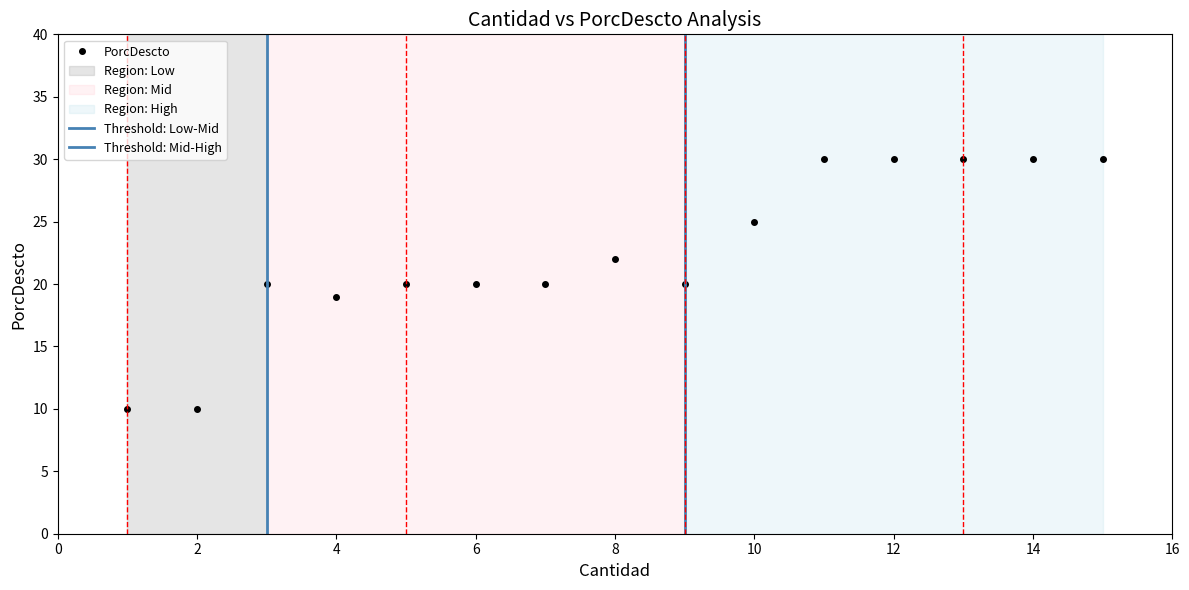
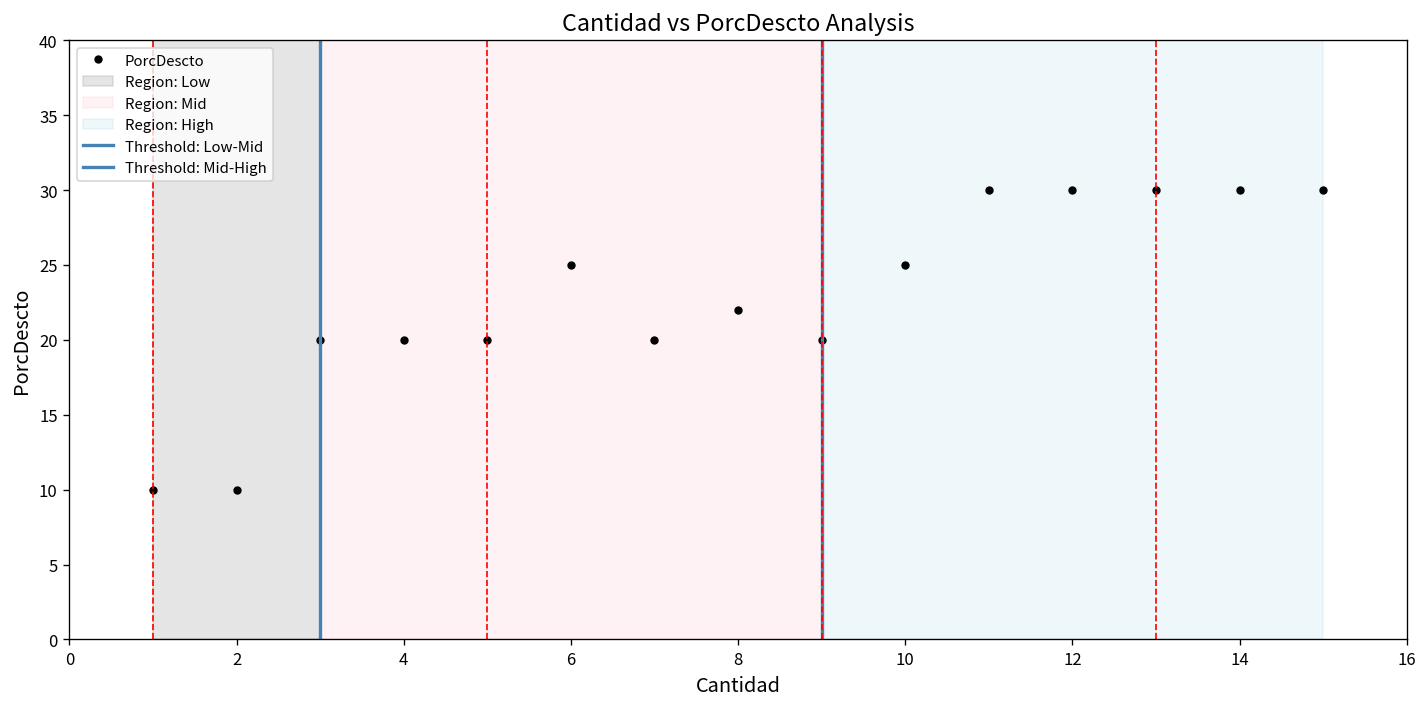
  {
    "2": 10,
-   "4": 19,
-   "6": 20,
+   "4": 20,
+   "6": 25,
    "8": 22,
    "10": 25,
    "12": 30,
    "14": 30
  }
